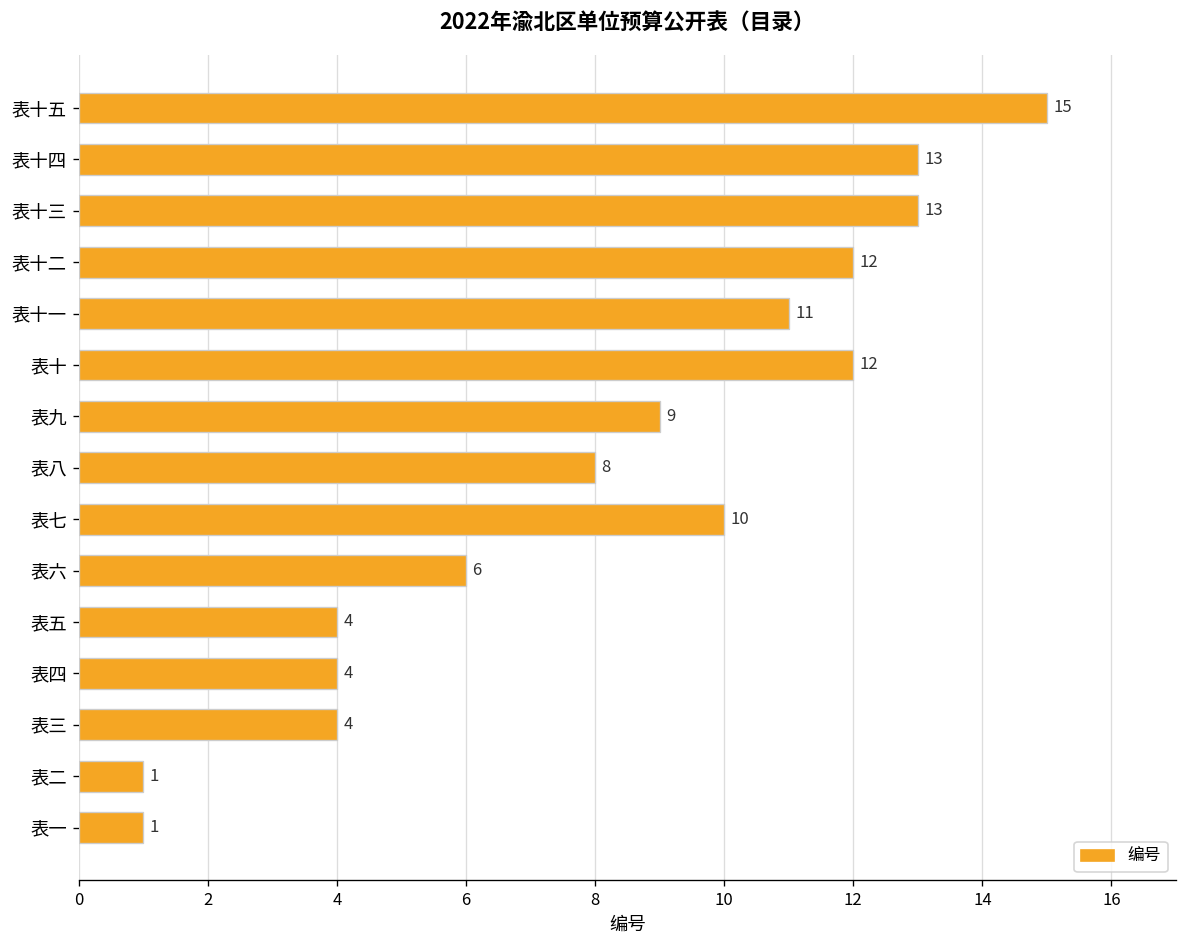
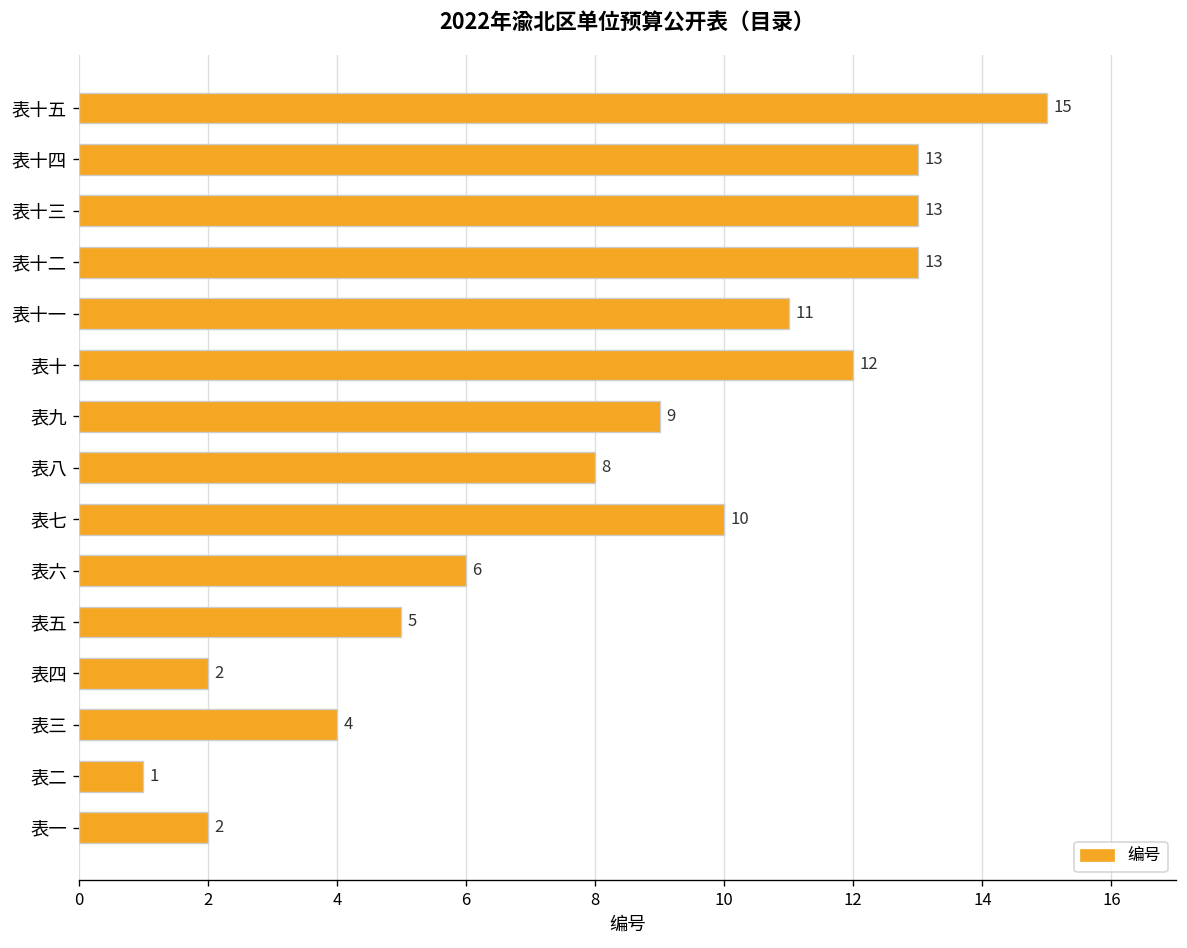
  {
    "表十五": 15,
    "表十四": 13,
    "表十三": 13,
-   "表十二": 12,
+   "表十二": 13,
    "表十一": 11,
    "表十": 12,
    "表九": 9,
    "表八": 8,
    "表七": 10,
    "表六": 6,
-   "表五": 4,
-   "表四": 4,
+   "表五": 5,
+   "表四": 2,
    "表三": 4,
    "表二": 1,
-   "表一": 1
+   "表一": 2
  }
